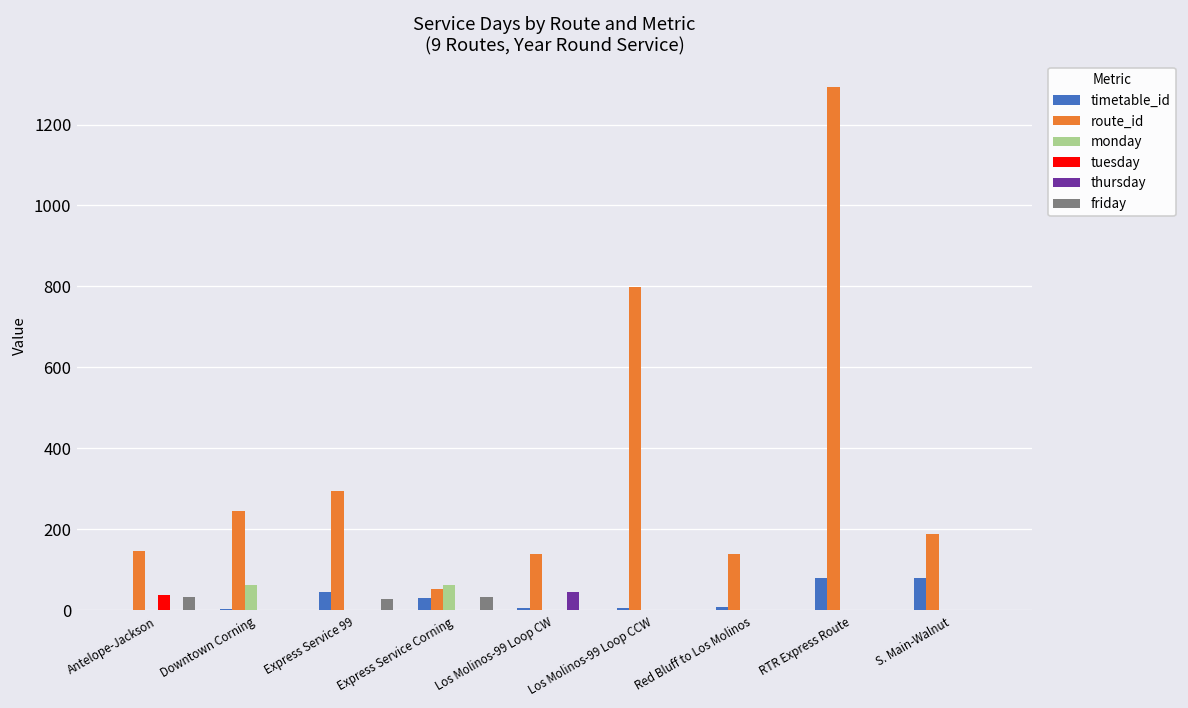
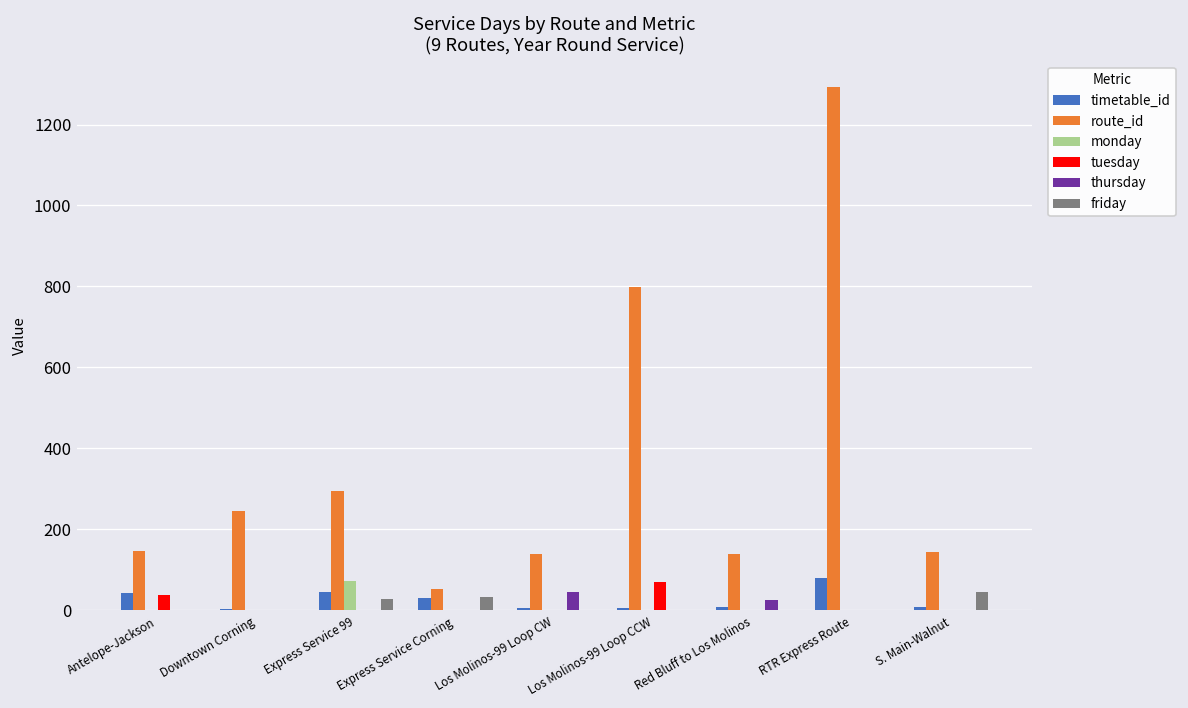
  {
    "timetable_id": {
-     "Antelope-Jackson": 0,
+     "Antelope-Jackson": 40,
      "Express Service 99": 50,
      "Express Service Corning": 30,
      "RTR Express Route": 80,
-     "S. Main-Walnut": 80
+     "S. Main-Walnut": 10
    },
    "route_id": {
      "Antelope-Jackson": 150,
      "Downtown Corning": 240,
      "Express Service 99": 290,
      "Express Service Corning": 50,
      "Los Molinos-99 Loop CW": 140,
      "Los Molinos-99 Loop CCW": 800,
      "Red Bluff to Los Molinos": 140,
      "RTR Express Route": 1290,
-     "S. Main-Walnut": 190
+     "S. Main-Walnut": 140
    },
    "monday": {
-     "Downtown Corning": 60,
-     "Express Service 99": 0,
-     "Express Service Corning": 60,
+     "Downtown Corning": 0,
+     "Express Service 99": 70,
+     "Express Service Corning": 0,
      "RTR Express Route": 0
    },
    "tuesday": {
      "Antelope-Jackson": 40,
-     "Los Molinos-99 Loop CCW": 0,
+     "Los Molinos-99 Loop CCW": 70,
      "RTR Express Route": 0
    },
    "thursday": {
      "Los Molinos-99 Loop CW": 50,
-     "Red Bluff to Los Molinos": 0,
+     "Red Bluff to Los Molinos": 30,
      "RTR Express Route": 0
    },
    "friday": {
-     "Antelope-Jackson": 30,
+     "Antelope-Jackson": 0,
      "Express Service 99": 30,
      "Express Service Corning": 30,
      "RTR Express Route": 0,
-     "S. Main-Walnut": 0
+     "S. Main-Walnut": 50
    }
  }
